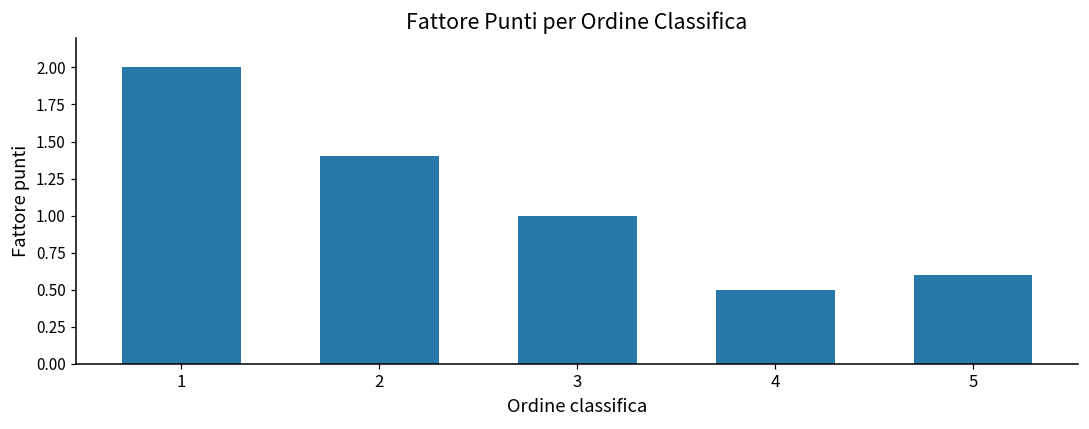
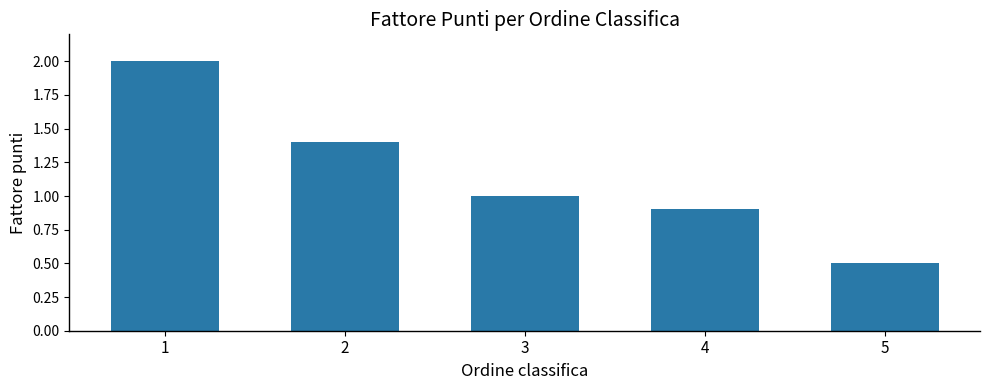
  {
    "1": 2.0,
    "2": 1.4,
    "3": 1.0,
-   "4": 0.5,
-   "5": 0.6
+   "4": 0.9,
+   "5": 0.5
  }
